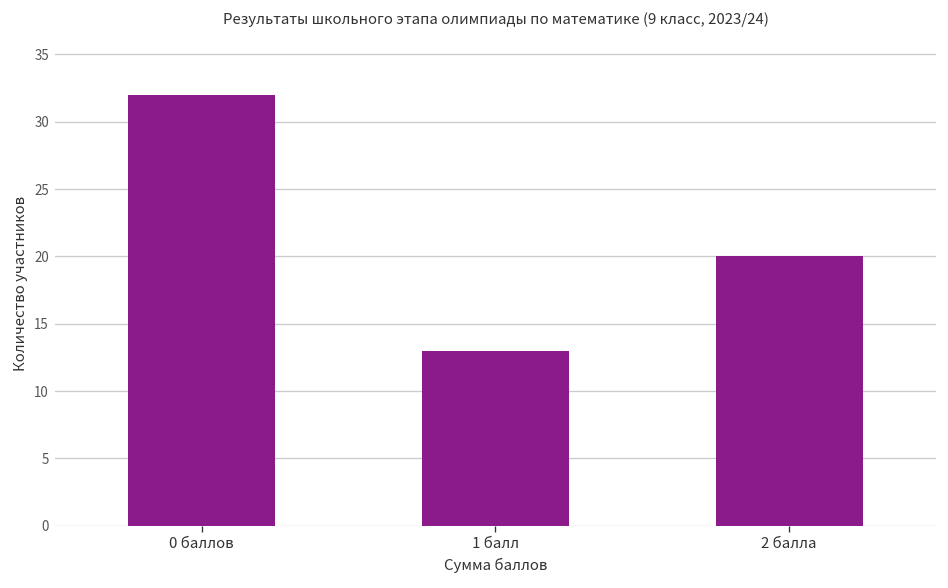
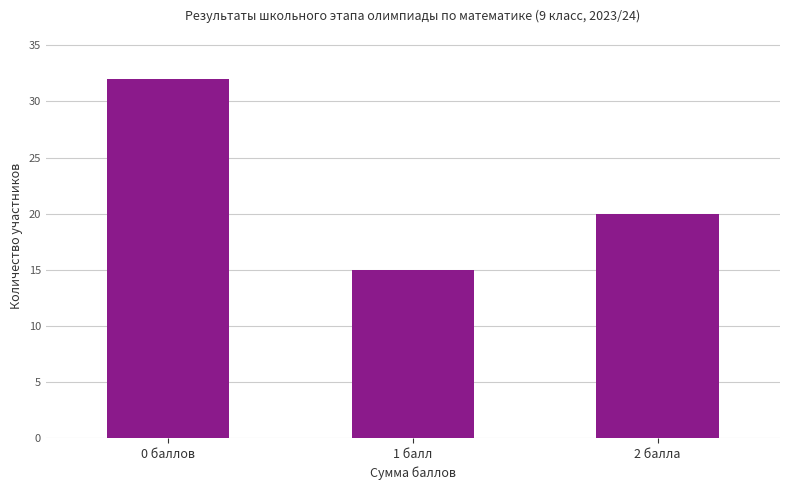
  {
    "0 баллов": 32,
-   "1 балл": 13,
+   "1 балл": 15,
    "2 балла": 20
  }
